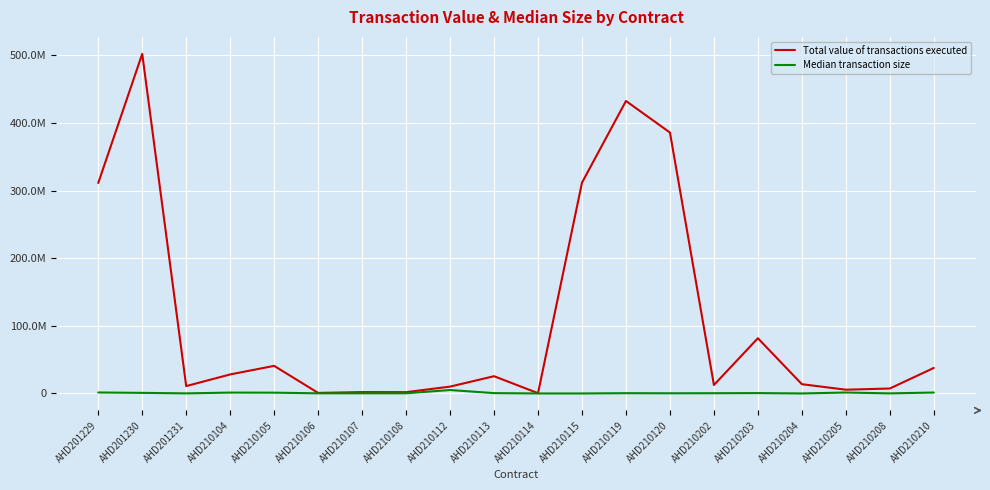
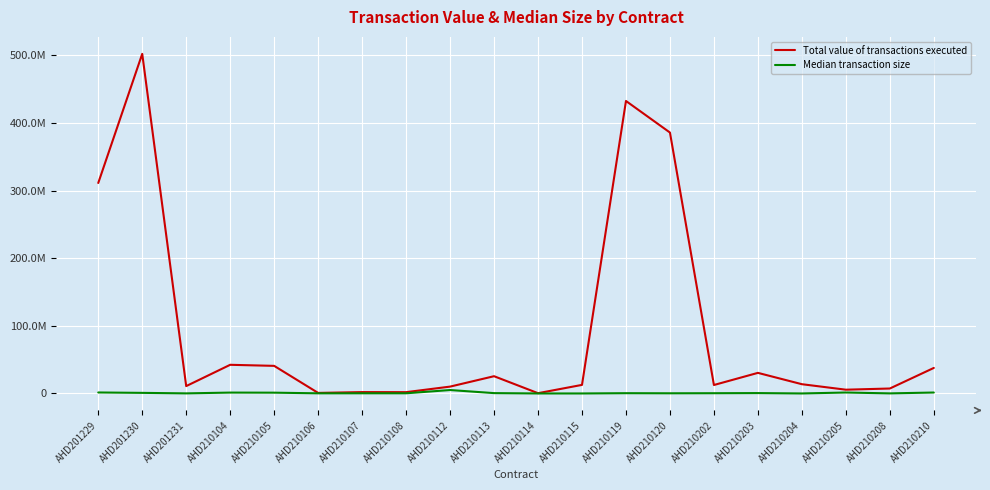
  {
    "Total value of transactions executed": {
      "AHD201229": 310000000,
      "AHD201230": 500000000,
      "AHD201231": 10000000,
-     "AHD210104": 30000000,
+     "AHD210104": 40000000,
      "AHD210105": 40000000,
      "AHD210112": 10000000,
      "AHD210113": 30000000,
-     "AHD210115": 310000000,
+     "AHD210115": 10000000,
      "AHD210119": 430000000,
      "AHD210120": 390000000,
      "AHD210202": 10000000,
-     "AHD210203": 80000000,
+     "AHD210203": 30000000,
      "AHD210204": 10000000,
      "AHD210205": 10000000,
      "AHD210208": 10000000,
      "AHD210210": 40000000
    },
    "Median transaction size": {
      "AHD201229": 0,
      "AHD201230": 0,
      "AHD201231": 0,
      "AHD210104": 0,
      "AHD210105": 0,
      "AHD210112": 10000000,
      "AHD210113": 0,
      "AHD210115": 0,
      "AHD210119": 0,
      "AHD210120": 0,
      "AHD210202": 0,
      "AHD210203": 0,
      "AHD210204": 0,
      "AHD210205": 0,
      "AHD210208": 0,
      "AHD210210": 0
    }
  }
